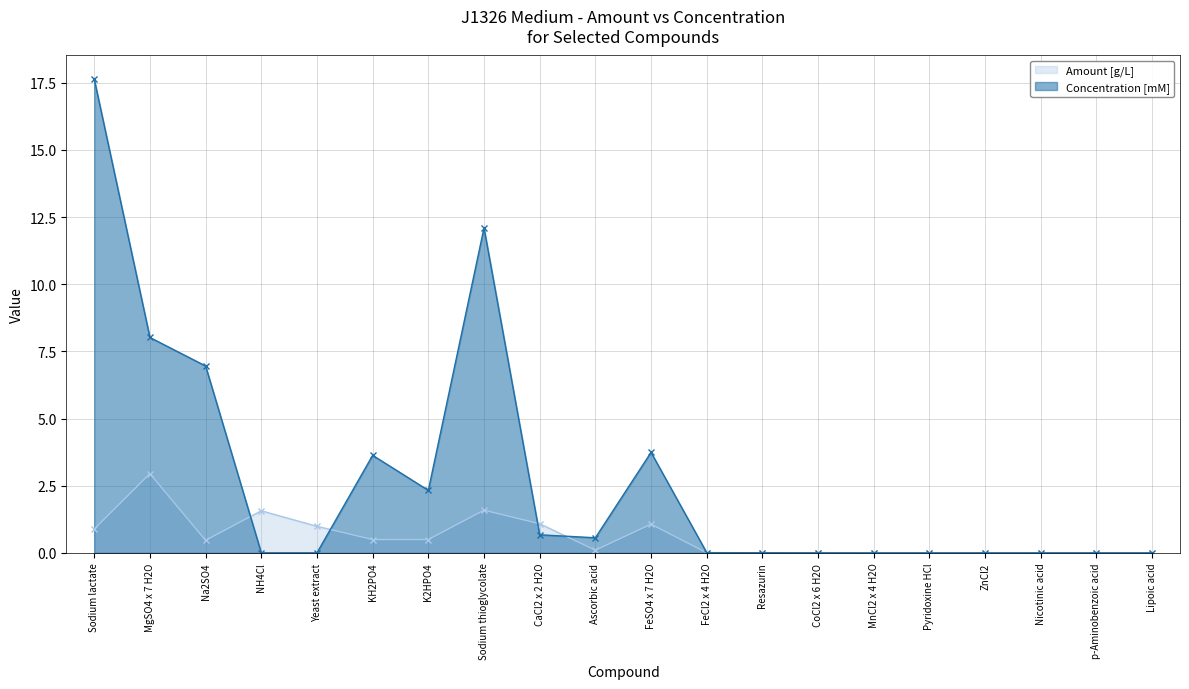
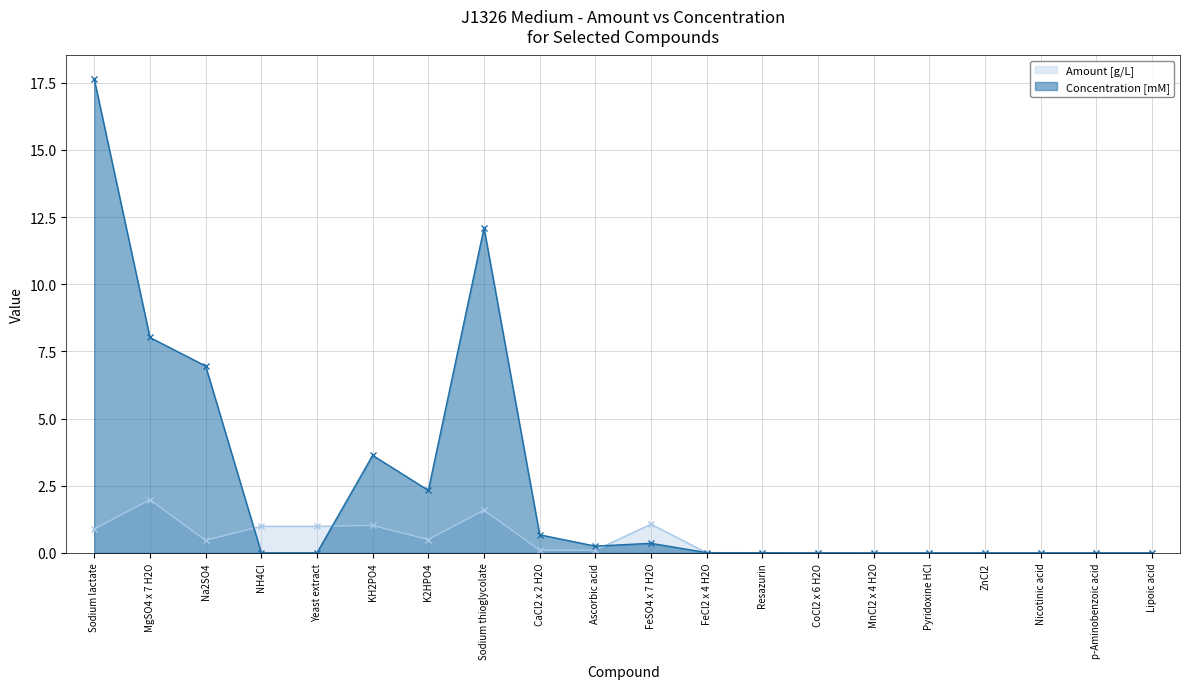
  {
    "Amount [g/L]": {
      "Sodium lactate": 0.9,
-     "MgSO4 x 7 H2O": 2.9,
+     "MgSO4 x 7 H2O": 2.0,
      "Na2SO4": 0.5,
-     "NH4Cl": 1.6,
+     "NH4Cl": 1.0,
      "Yeast extract": 1.0,
-     "KH2PO4": 0.5,
+     "KH2PO4": 1.0,
      "K2HPO4": 0.5,
      "Sodium thioglycolate": 1.6,
-     "CaCl2 x 2 H2O": 1.1,
+     "CaCl2 x 2 H2O": 0.1,
      "Ascorbic acid": 0.1,
      "FeSO4 x 7 H2O": 1.1
    },
    "Concentration [mM]": {
      "Sodium lactate": 17.6,
      "MgSO4 x 7 H2O": 8.0,
      "Na2SO4": 7.0,
      "NH4Cl": 0.0,
      "Yeast extract": 0.0,
      "KH2PO4": 3.6,
      "K2HPO4": 2.3,
      "Sodium thioglycolate": 12.1,
      "CaCl2 x 2 H2O": 0.7,
-     "Ascorbic acid": 0.6,
-     "FeSO4 x 7 H2O": 3.7
+     "Ascorbic acid": 0.3,
+     "FeSO4 x 7 H2O": 0.4
    }
  }
